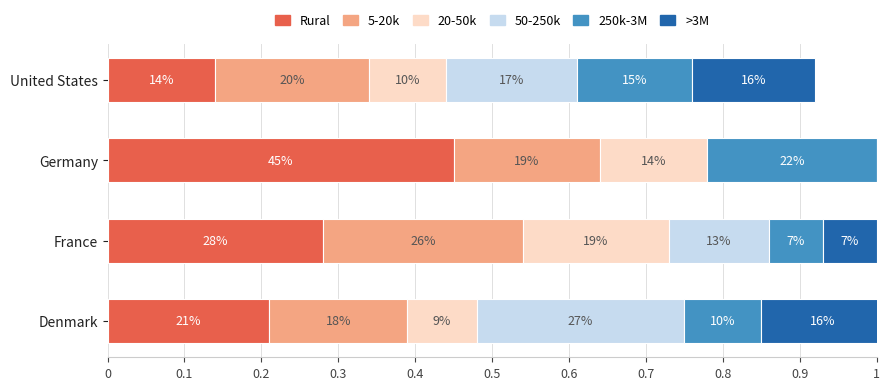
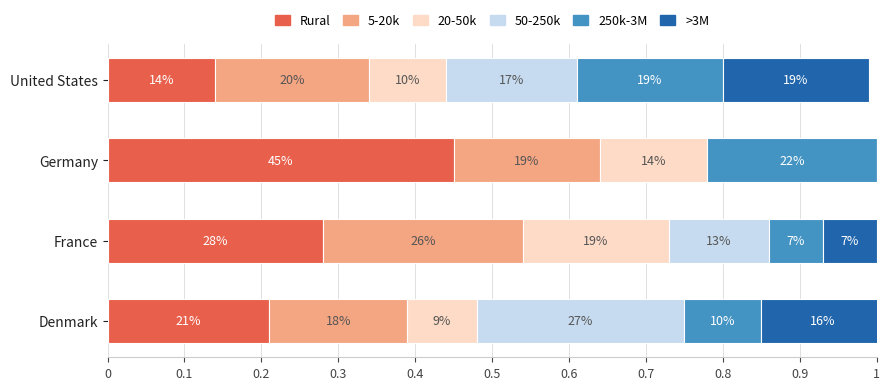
  {
    "Rural": {
      "United States": "14%",
      "Germany": "45%",
      "France": "28%",
      "Denmark": "21%"
    },
    "5-20k": {
      "United States": "20%",
      "Germany": "19%",
      "France": "26%",
      "Denmark": "18%"
    },
    "20-50k": {
      "United States": "10%",
      "Germany": "14%",
      "France": "19%",
      "Denmark": "9%"
    },
    "50-250k": {
      "United States": "17%",
      "France": "13%",
      "Denmark": "27%"
    },
    "250k-3M": {
-     "United States": "15%",
+     "United States": "19%",
      "Germany": "22%",
      "France": "7%",
      "Denmark": "10%"
    },
    ">3M": {
-     "United States": "16%",
+     "United States": "19%",
      "France": "7%"
    }
  }
